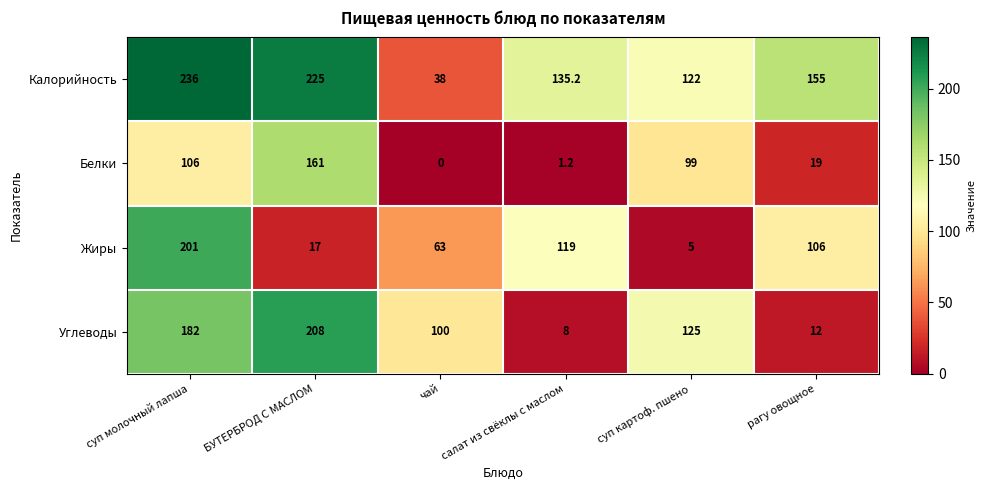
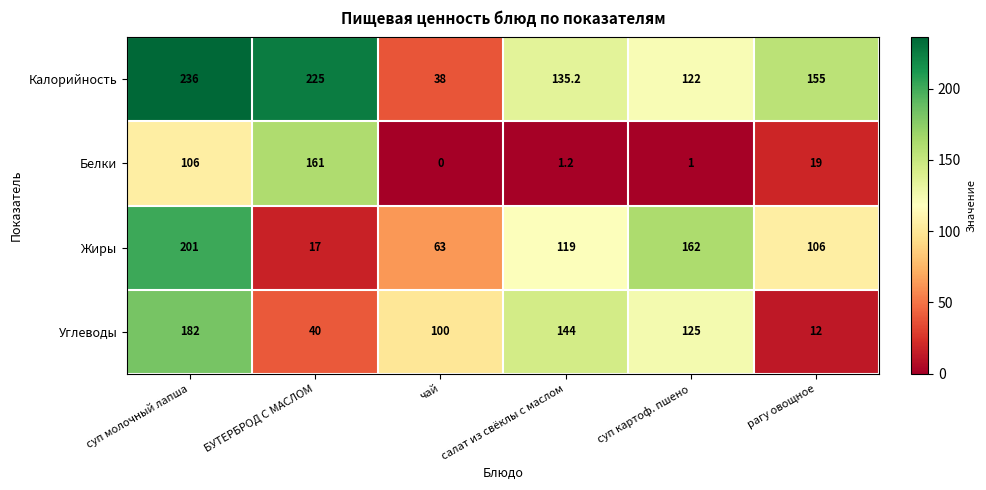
  {
    "Калорийность": {
      "суп молочный лапша": 236,
      "БУТЕРБРОД С МАСЛОМ": 225,
      "чай": 38,
      "салат из свёклы с маслом": 135.2,
      "суп картоф. пшено": 122,
      "рагу овощное": 155
    },
    "Белки": {
      "суп молочный лапша": 106,
      "БУТЕРБРОД С МАСЛОМ": 161,
      "чай": 0,
      "салат из свёклы с маслом": 1.2,
-     "суп картоф. пшено": 99,
+     "суп картоф. пшено": 1,
      "рагу овощное": 19
    },
    "Жиры": {
      "суп молочный лапша": 201,
      "БУТЕРБРОД С МАСЛОМ": 17,
      "чай": 63,
      "салат из свёклы с маслом": 119,
-     "суп картоф. пшено": 5,
+     "суп картоф. пшено": 162,
      "рагу овощное": 106
    },
    "Углеводы": {
      "суп молочный лапша": 182,
-     "БУТЕРБРОД С МАСЛОМ": 208,
+     "БУТЕРБРОД С МАСЛОМ": 40,
      "чай": 100,
-     "салат из свёклы с маслом": 8,
+     "салат из свёклы с маслом": 144,
      "суп картоф. пшено": 125,
      "рагу овощное": 12
    }
  }
